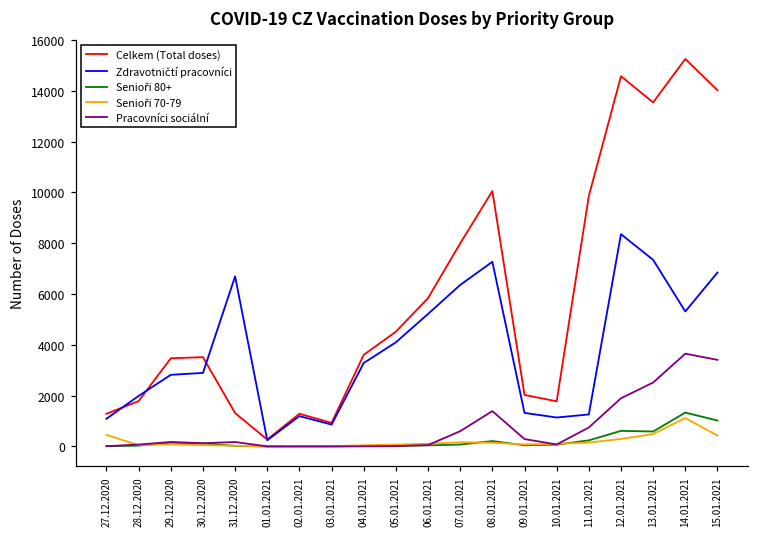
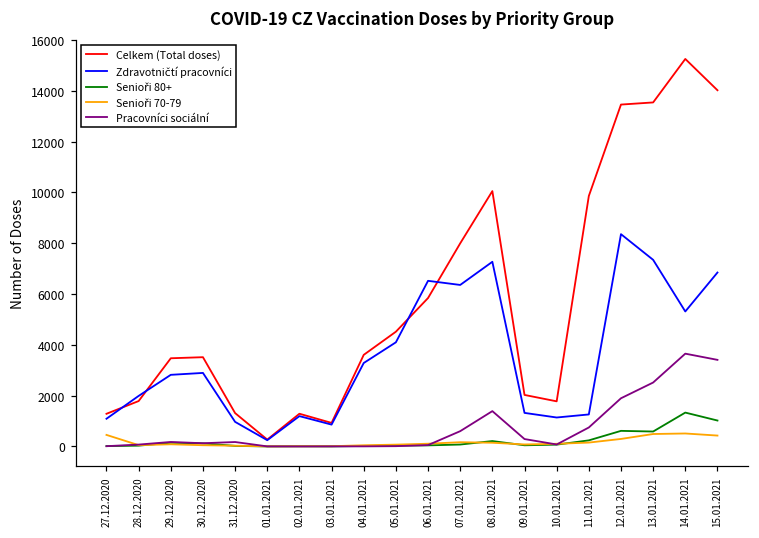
  {
    "Celkem (Total doses)": {
      "27.12.2020": 1300,
      "28.12.2020": 1800,
      "29.12.2020": 3500,
      "30.12.2020": 3500,
      "31.12.2020": 1300,
      "04.01.2021": 3600,
      "05.01.2021": 4500,
      "06.01.2021": 5800,
      "07.01.2021": 8000,
      "08.01.2021": 10000,
      "09.01.2021": 2000,
      "10.01.2021": 1800,
      "11.01.2021": 9900,
-     "12.01.2021": 14600,
+     "12.01.2021": 13500,
      "13.01.2021": 13500,
      "14.01.2021": 15200,
      "15.01.2021": 14000
    },
    "Zdravotničtí pracovníci": {
      "27.12.2020": 1100,
      "28.12.2020": 2000,
      "29.12.2020": 2800,
      "30.12.2020": 2900,
-     "31.12.2020": 6700,
+     "31.12.2020": 1000,
      "04.01.2021": 3300,
      "05.01.2021": 4100,
-     "06.01.2021": 5200,
+     "06.01.2021": 6500,
      "07.01.2021": 6400,
      "08.01.2021": 7300,
      "09.01.2021": 1300,
      "10.01.2021": 1100,
      "11.01.2021": 1300,
      "12.01.2021": 8400,
      "13.01.2021": 7300,
      "14.01.2021": 5300,
      "15.01.2021": 6800
    },
    "Senioři 80+": {
      "12.01.2021": 600,
      "14.01.2021": 1300,
      "15.01.2021": 1000
    },
    "Senioři 70-79": {
      "27.12.2020": 500,
      "12.01.2021": 300,
-     "14.01.2021": 1100,
+     "14.01.2021": 500,
      "15.01.2021": 400
    },
    "Pracovníci sociální": {
      "31.12.2020": 200,
      "07.01.2021": 600,
      "08.01.2021": 1400,
      "09.01.2021": 300,
      "11.01.2021": 700,
      "12.01.2021": 1900,
      "13.01.2021": 2500,
      "14.01.2021": 3700,
      "15.01.2021": 3400
    }
  }
